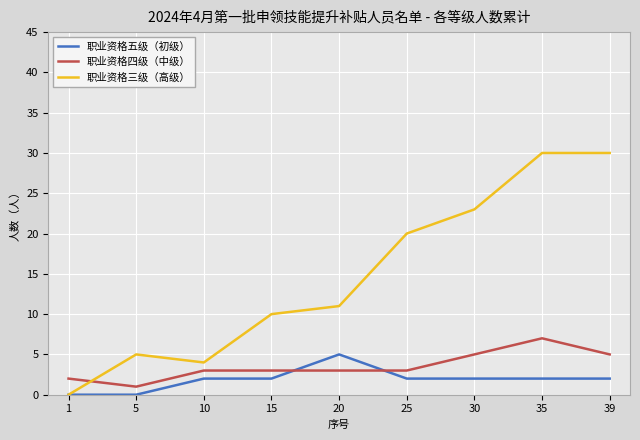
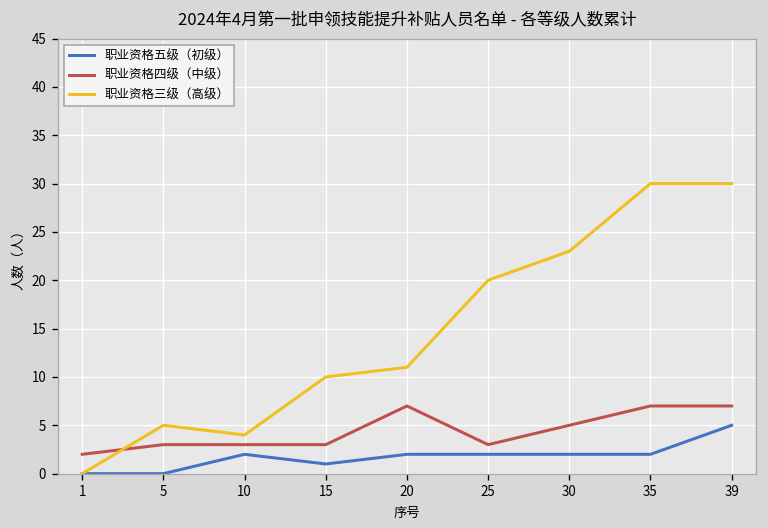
  {
    "职业资格五级（初级）": {
      "5": 0,
      "10": 2,
-     "15": 2,
-     "20": 5,
+     "15": 1,
+     "20": 2,
      "25": 2,
      "30": 2,
      "35": 2,
-     "39": 2
+     "39": 5
    },
    "职业资格四级（中级）": {
      "1": 2,
-     "5": 1,
+     "5": 3,
      "10": 3,
      "15": 3,
-     "20": 3,
+     "20": 7,
      "25": 3,
      "30": 5,
      "35": 7,
-     "39": 5
+     "39": 7
    },
    "职业资格三级（高级）": {
      "5": 5,
      "10": 4,
      "15": 10,
      "20": 11,
      "25": 20,
      "30": 23,
      "35": 30,
      "39": 30
    }
  }
